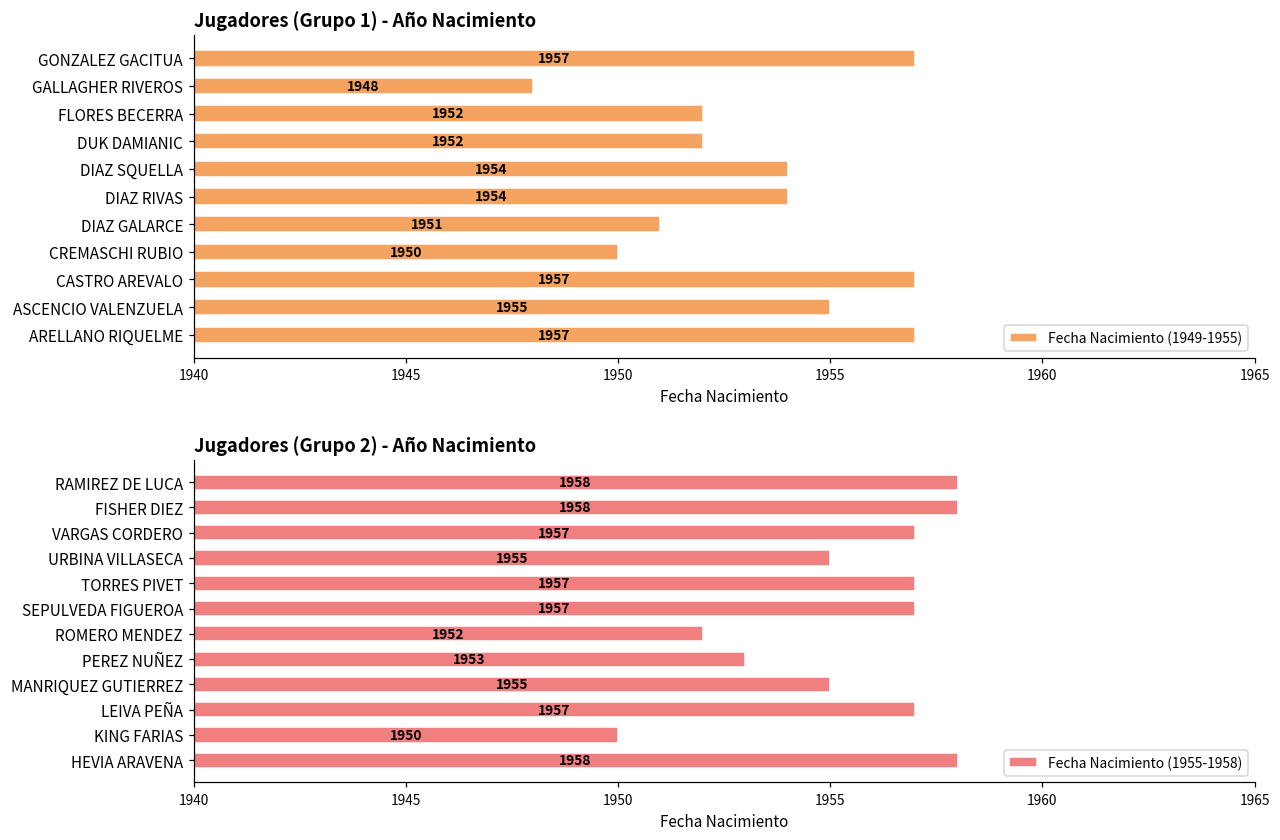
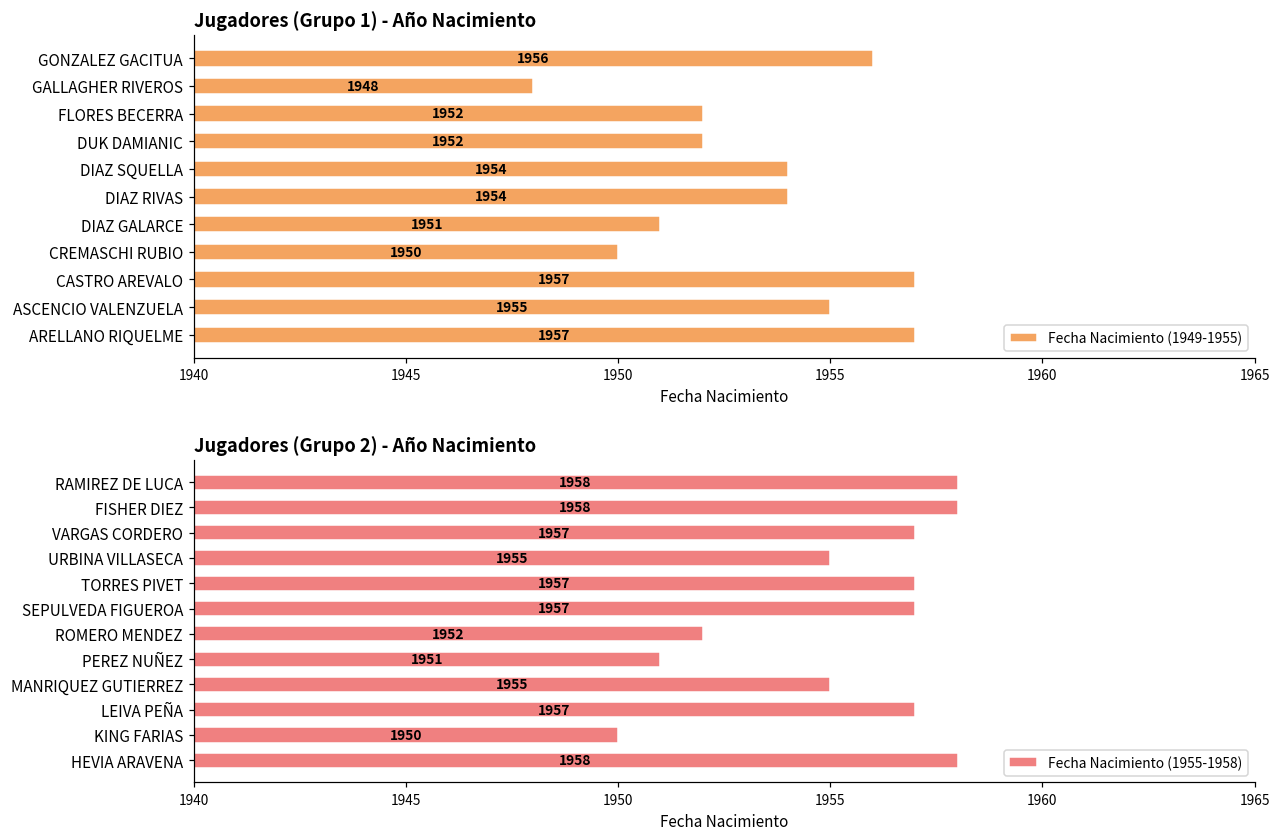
  {
    "Jugadores (Grupo 1) - Año Nacimiento": {
-     "GONZALEZ GACITUA": 1957,
+     "GONZALEZ GACITUA": 1956,
      "GALLAGHER RIVEROS": 1948,
      "FLORES BECERRA": 1952,
      "DUK DAMIANIC": 1952,
      "DIAZ SQUELLA": 1954,
      "DIAZ RIVAS": 1954,
      "DIAZ GALARCE": 1951,
      "CREMASCHI RUBIO": 1950,
      "CASTRO AREVALO": 1957,
      "ASCENCIO VALENZUELA": 1955,
      "ARELLANO RIQUELME": 1957
    },
    "Jugadores (Grupo 2) - Año Nacimiento": {
      "RAMIREZ DE LUCA": 1958,
      "FISHER DIEZ": 1958,
      "VARGAS CORDERO": 1957,
      "URBINA VILLASECA": 1955,
      "TORRES PIVET": 1957,
      "SEPULVEDA FIGUEROA": 1957,
      "ROMERO MENDEZ": 1952,
-     "PEREZ NUÑEZ": 1953,
+     "PEREZ NUÑEZ": 1951,
      "MANRIQUEZ GUTIERREZ": 1955,
      "LEIVA PEÑA": 1957,
      "KING FARIAS": 1950,
      "HEVIA ARAVENA": 1958
    }
  }
